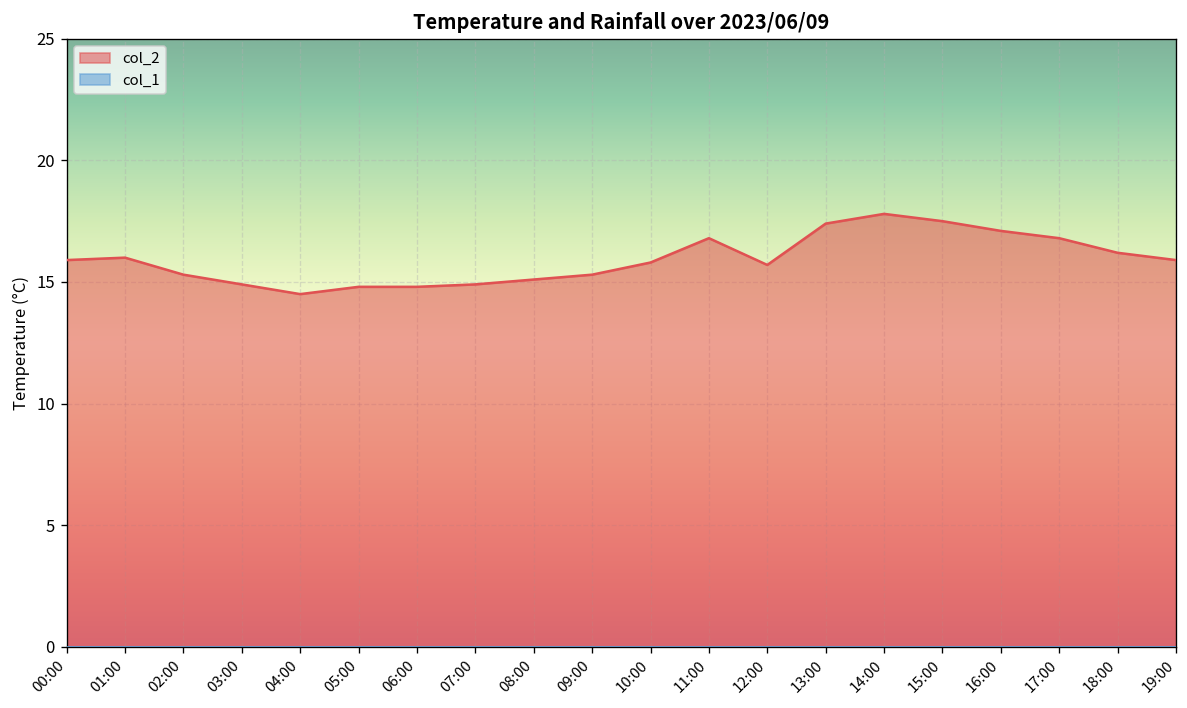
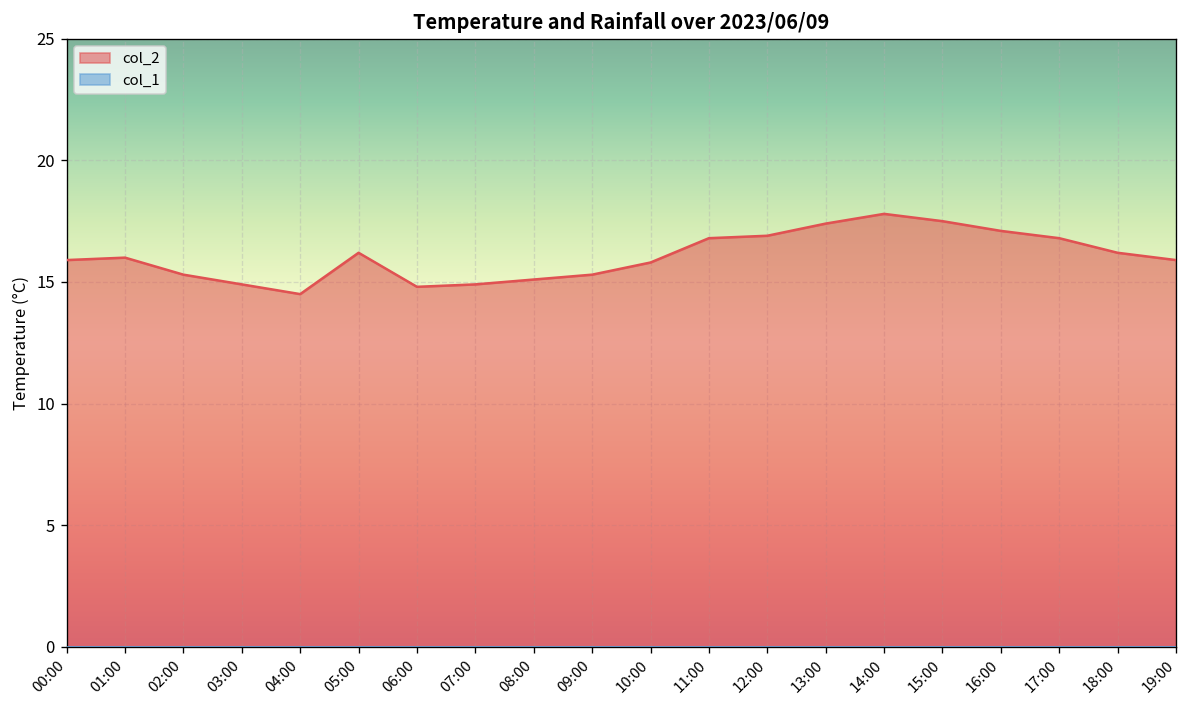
  {
    "col_2": {
      "00:00": 15.9,
      "01:00": 16.0,
      "02:00": 15.3,
      "03:00": 14.9,
      "04:00": 14.5,
-     "05:00": 14.8,
+     "05:00": 16.2,
      "06:00": 14.8,
      "07:00": 14.9,
      "08:00": 15.1,
      "09:00": 15.3,
      "10:00": 15.8,
      "11:00": 16.8,
-     "12:00": 15.7,
+     "12:00": 16.9,
      "13:00": 17.4,
      "14:00": 17.8,
      "15:00": 17.5,
      "16:00": 17.1,
      "17:00": 16.8,
      "18:00": 16.2,
      "19:00": 15.9
    },
    "col_1": {
      "00:00": 0.0,
      "01:00": 0.0,
      "02:00": 0.0,
      "03:00": 0.0,
      "04:00": 0.0,
      "05:00": 0.0,
      "06:00": 0.0,
      "07:00": 0.0,
      "08:00": 0.0,
      "09:00": 0.0,
      "10:00": 0.0,
      "11:00": 0.0,
      "12:00": 0.0,
      "13:00": 0.0,
      "14:00": 0.0,
      "15:00": 0.0,
      "16:00": 0.0,
      "17:00": 0.0,
      "18:00": 0.0,
      "19:00": 0.0
    }
  }
